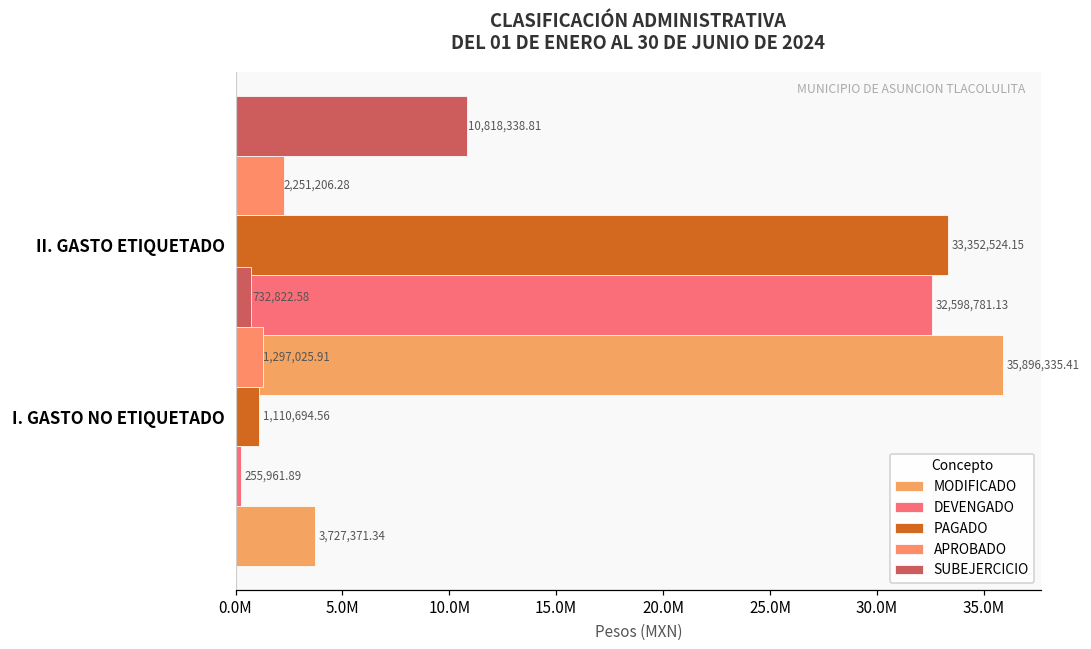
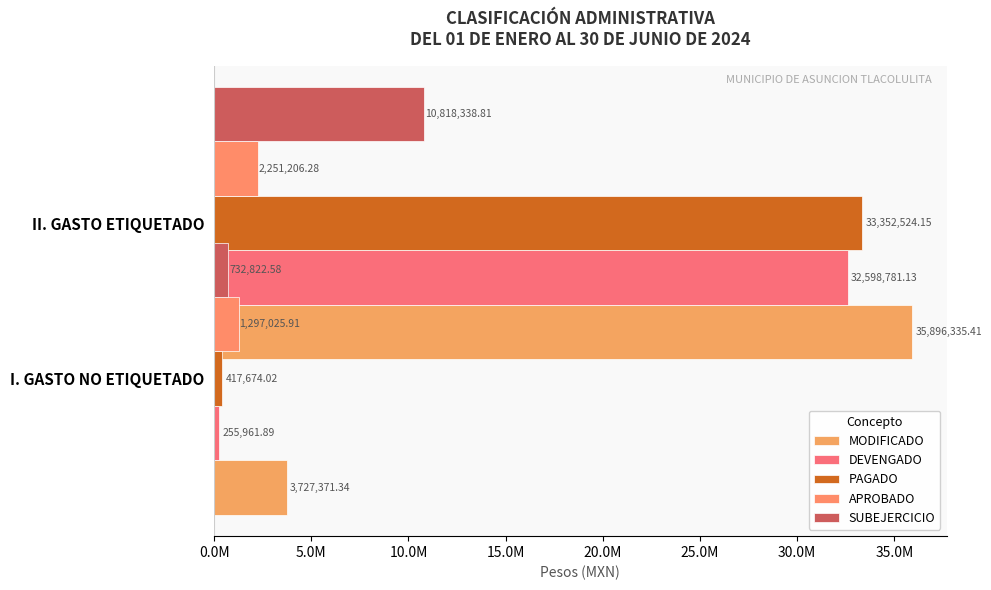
  {
    "PAGADO": {
      "II. GASTO ETIQUETADO": "33,352,524.15",
-     "I. GASTO NO ETIQUETADO": "1,110,694.56"
+     "I. GASTO NO ETIQUETADO": "417,674.02"
    }
  }
